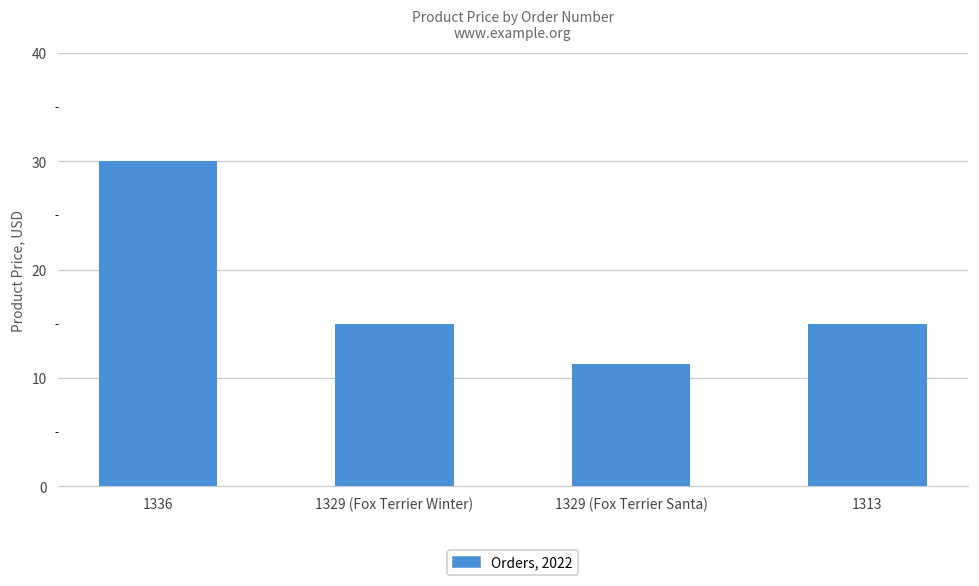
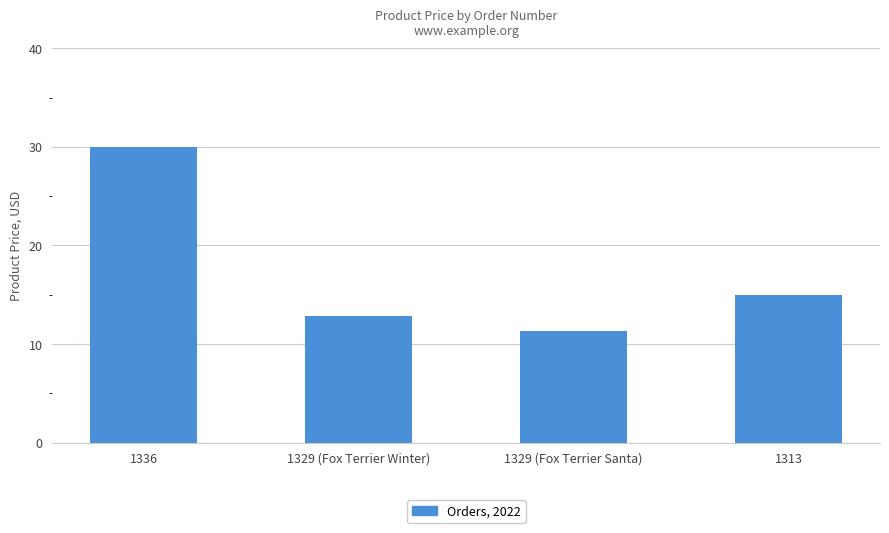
  {
    "1336": 30,
-   "1329 (Fox Terrier Winter)": 15,
+   "1329 (Fox Terrier Winter)": 13,
    "1329 (Fox Terrier Santa)": 11,
    "1313": 15
  }
